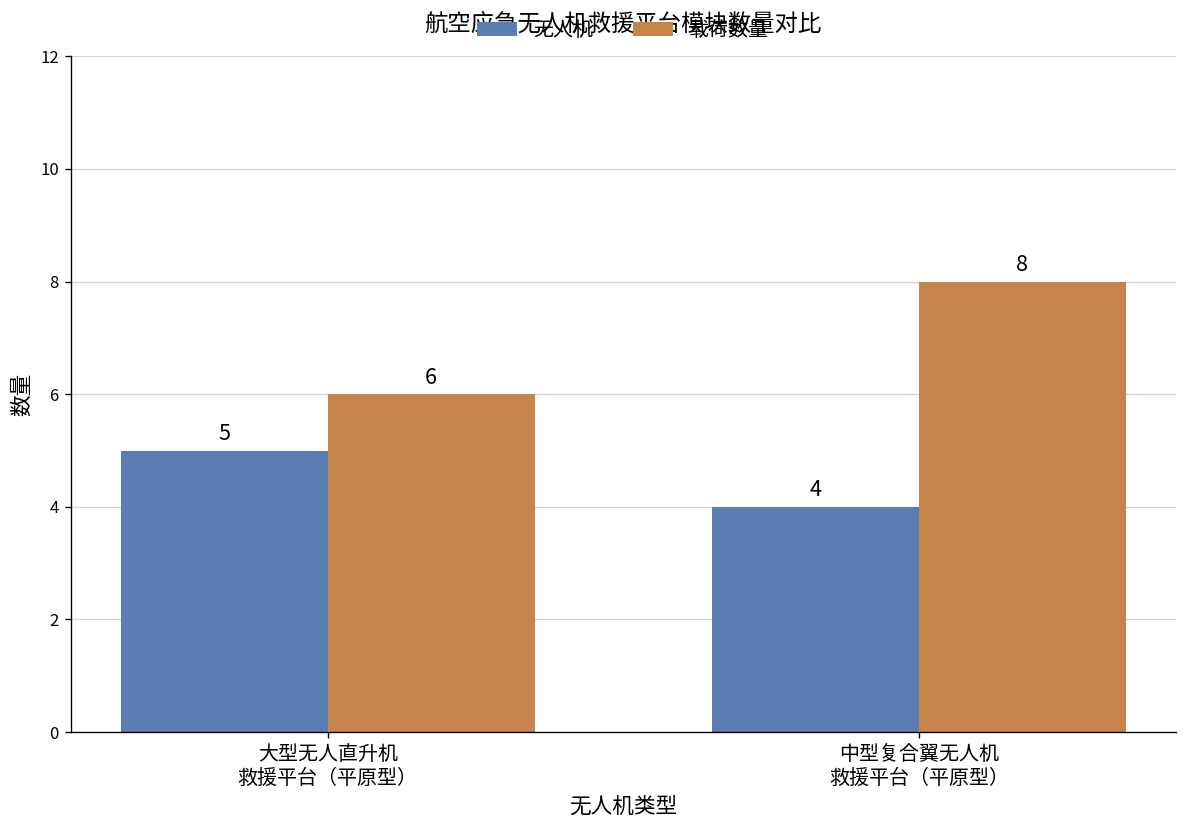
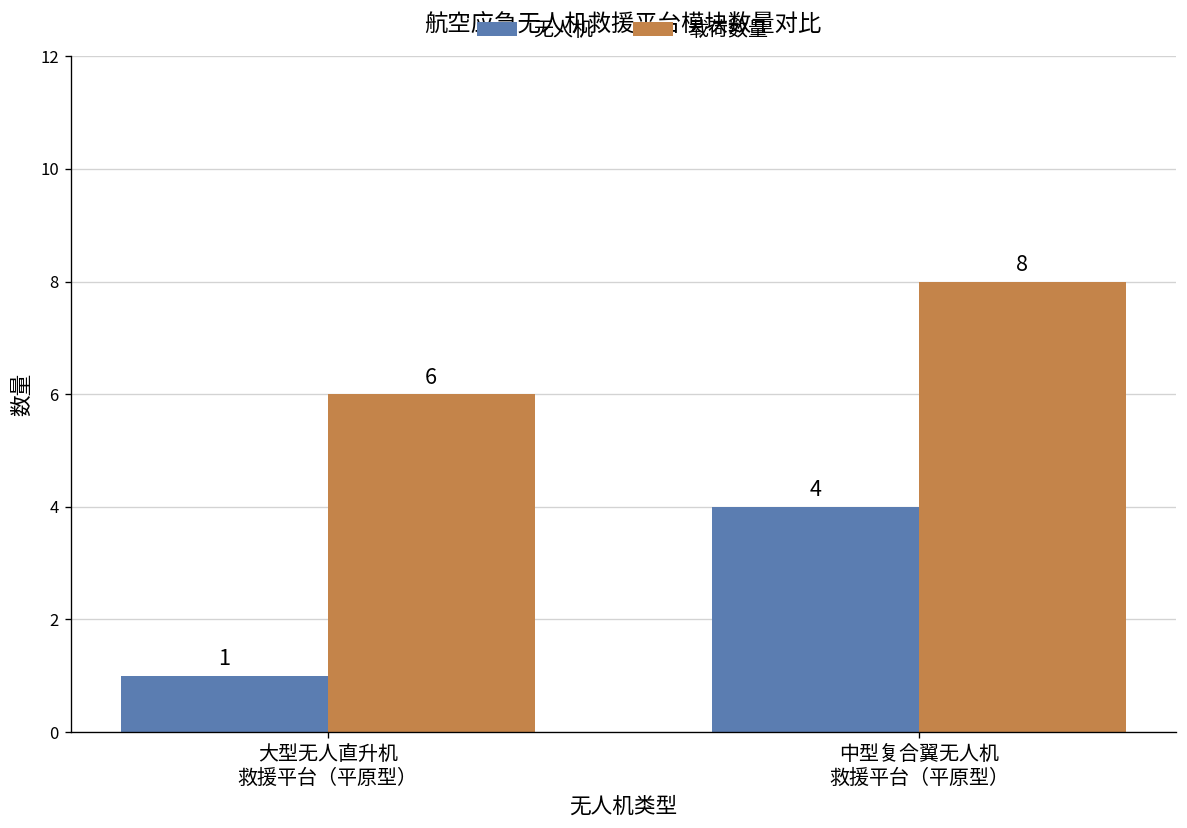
  {
    "无人机": {
-     "大型无人直升机 救援平台（平原型）": 5,
+     "大型无人直升机 救援平台（平原型）": 1,
      "中型复合翼无人机 救援平台（平原型）": 4
    },
    "载荷数量": {
      "大型无人直升机 救援平台（平原型）": 6,
      "中型复合翼无人机 救援平台（平原型）": 8
    }
  }
